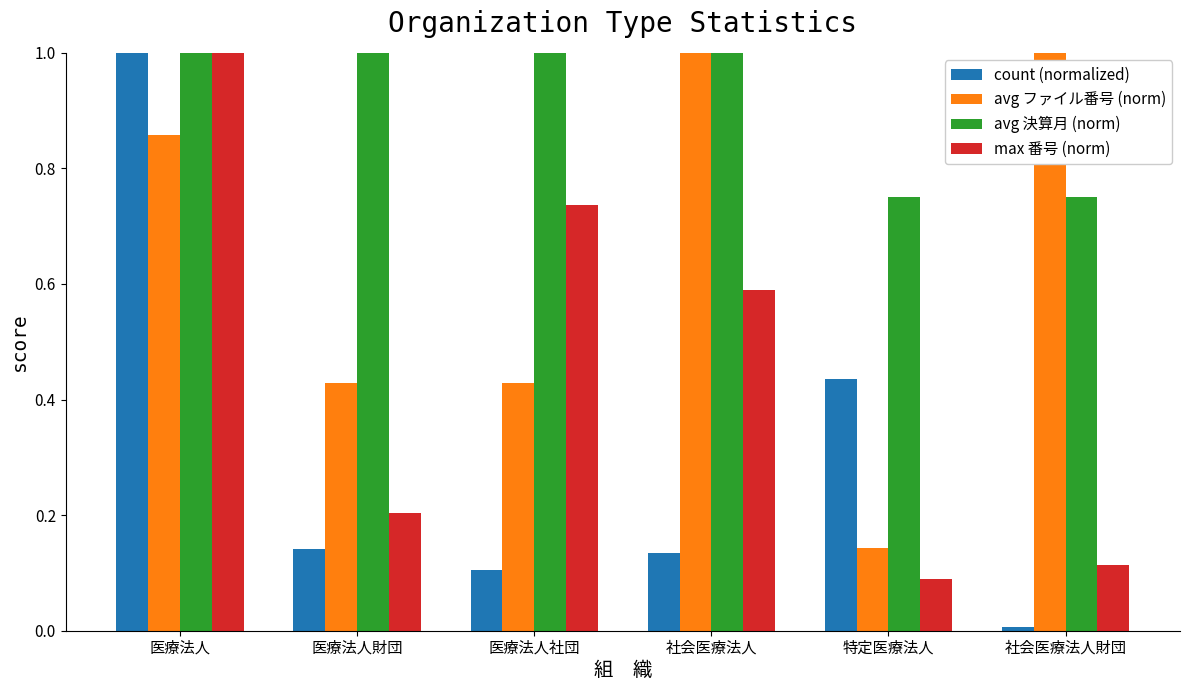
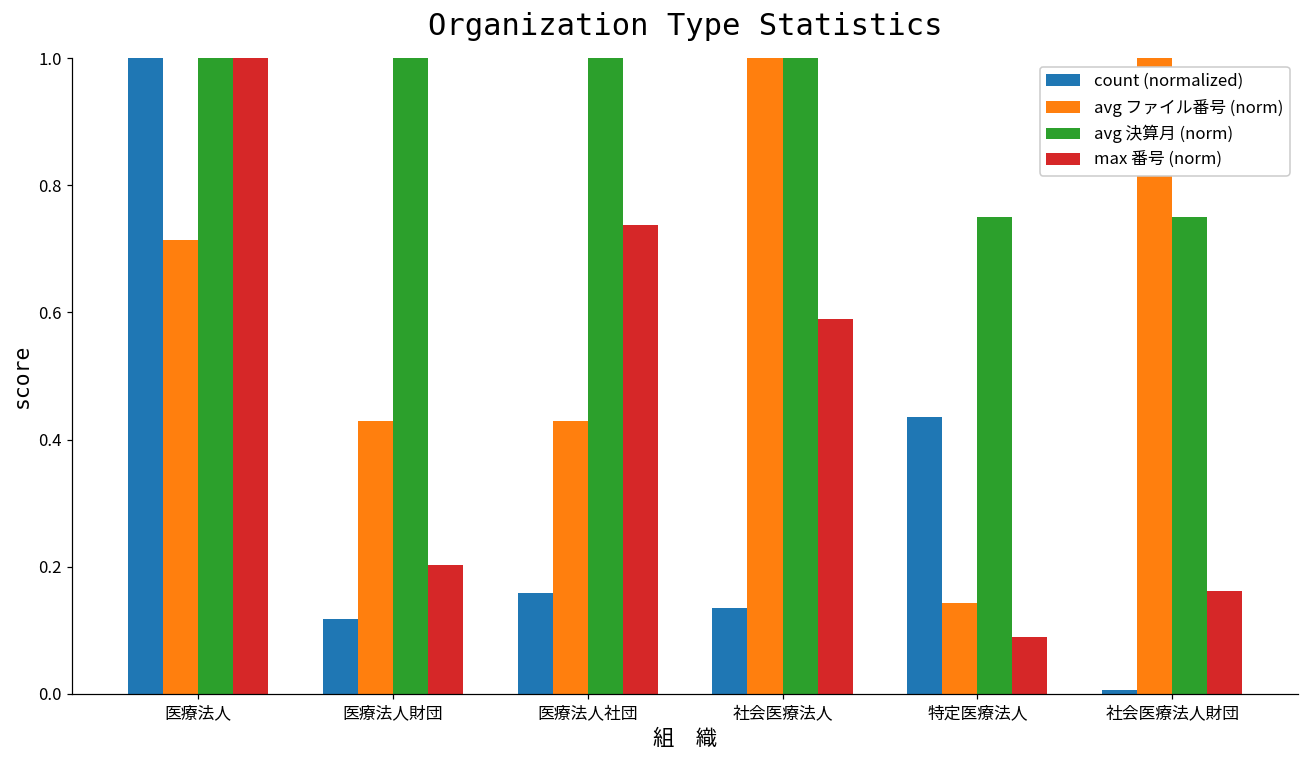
  {
    "count (normalized)": {
      "医療法人": 1.00,
-     "医療法人財団": 0.14,
-     "医療法人社団": 0.11,
+     "医療法人財団": 0.12,
+     "医療法人社団": 0.16,
      "社会医療法人": 0.14,
      "特定医療法人": 0.44,
      "社会医療法人財団": 0.01
    },
    "avg ファイル番号 (norm)": {
-     "医療法人": 0.86,
+     "医療法人": 0.71,
      "医療法人財団": 0.43,
      "医療法人社団": 0.43,
      "社会医療法人": 1.00,
      "特定医療法人": 0.14,
      "社会医療法人財団": 1.00
    },
    "avg 決算月 (norm)": {
      "医療法人": 1.00,
      "医療法人財団": 1.00,
      "医療法人社団": 1.00,
      "社会医療法人": 1.00,
      "特定医療法人": 0.75,
      "社会医療法人財団": 0.75
    },
    "max 番号 (norm)": {
      "医療法人": 1.00,
      "医療法人財団": 0.20,
      "医療法人社団": 0.74,
      "社会医療法人": 0.59,
      "特定医療法人": 0.09,
-     "社会医療法人財団": 0.11
+     "社会医療法人財団": 0.16
    }
  }
